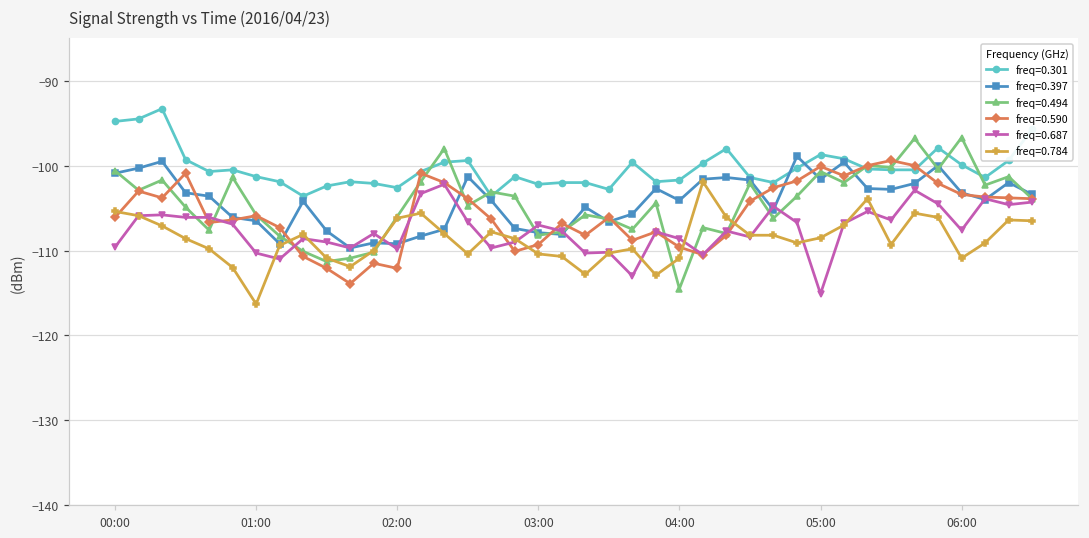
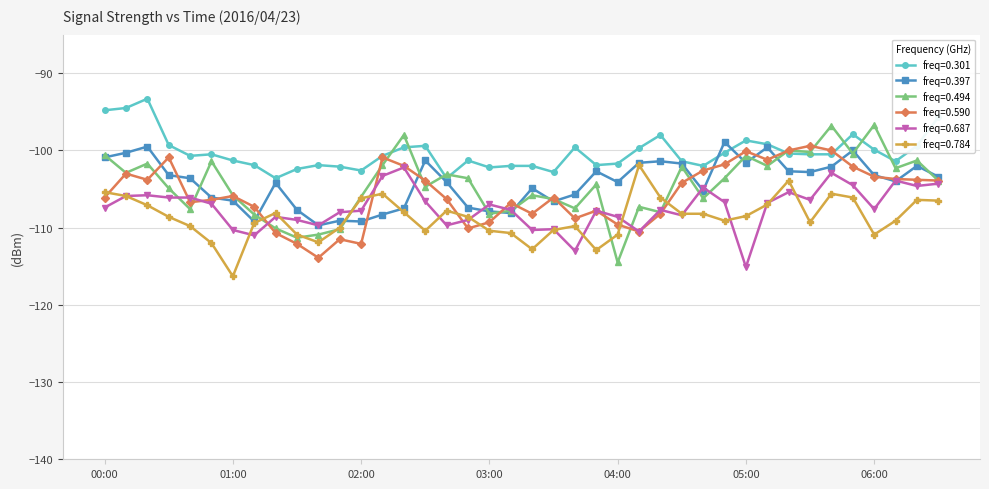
  {
    "freq=0.494": {
      "04:00": -115,
      "05:00": -101,
      "06:00": -97
    },
    "freq=0.687": {
-     "00:00": -110,
+     "00:00": -107,
      "01:00": -110,
-     "02:00": -110,
+     "02:00": -108,
      "03:00": -107,
      "04:00": -109,
      "05:00": -115,
      "06:00": -108
    }
  }
